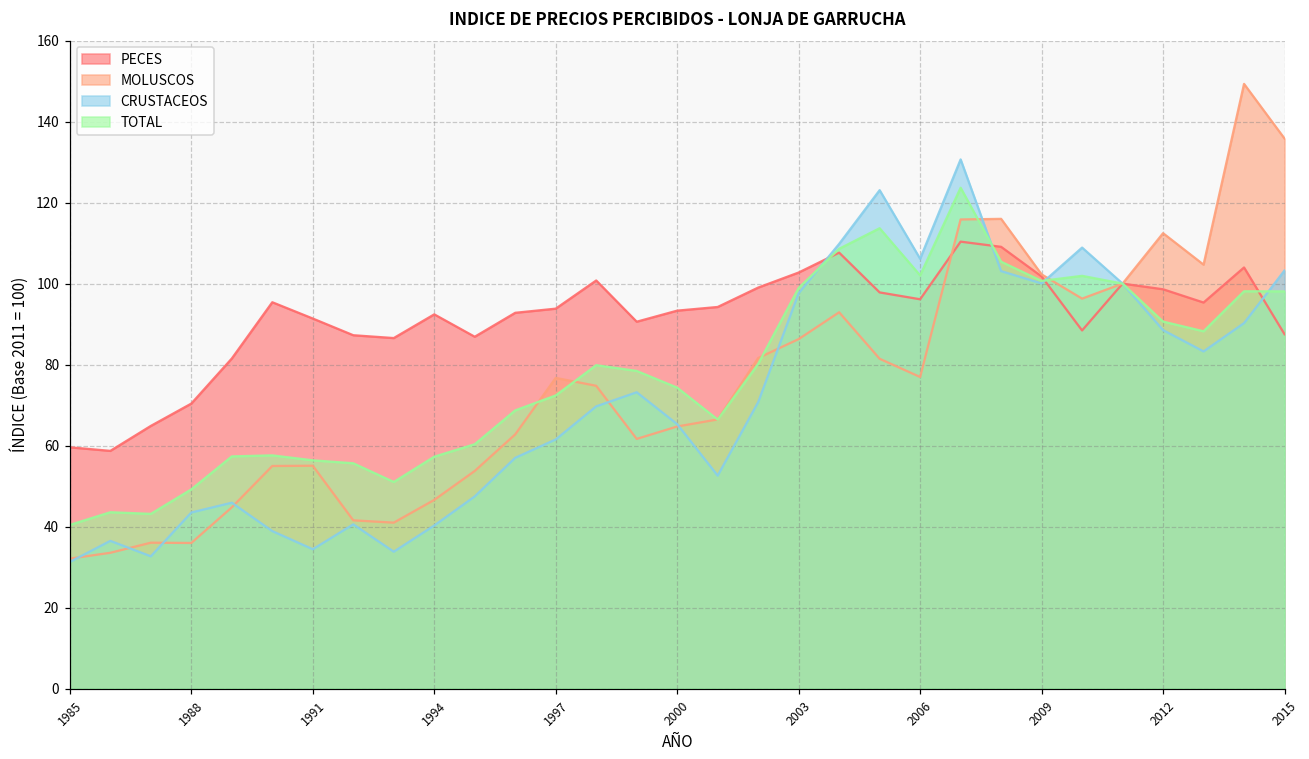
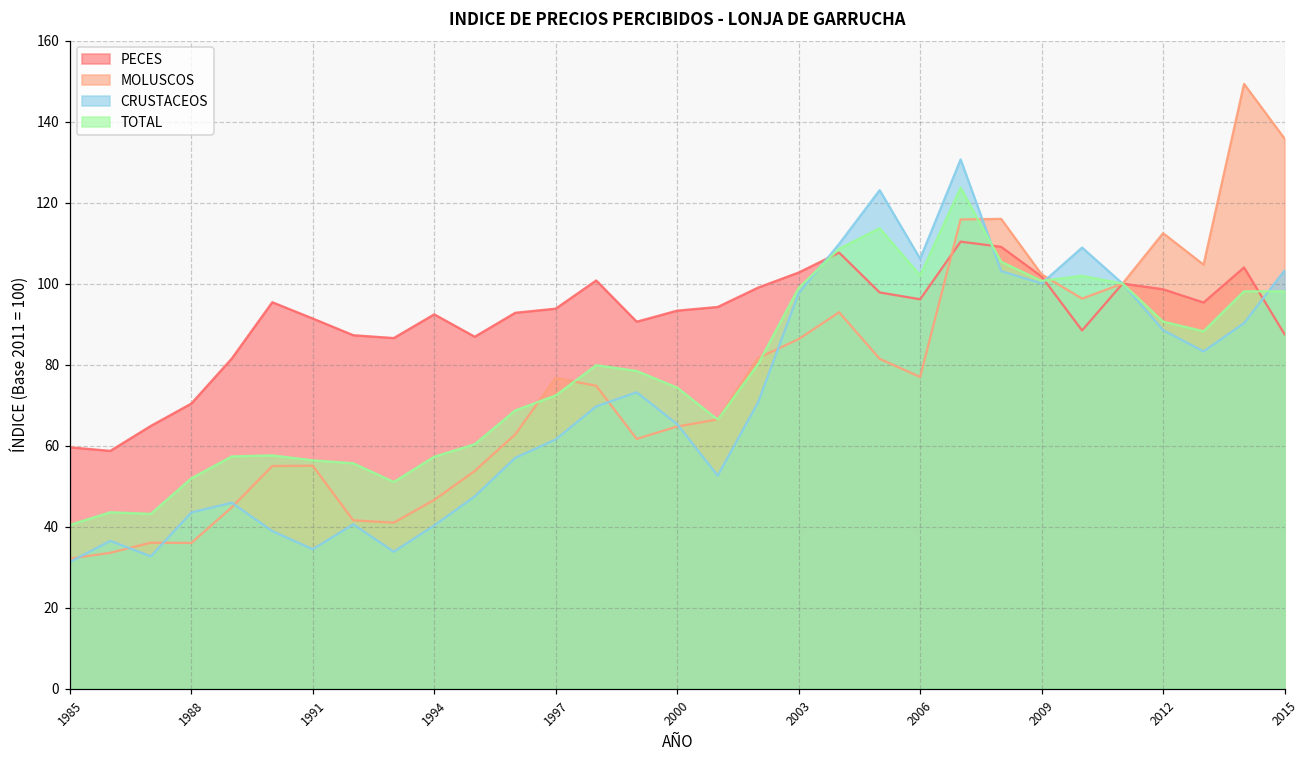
  {
    "CRUSTACEOS": {
      "1985": 31,
      "1988": 43,
      "1991": 34,
      "1994": 40,
      "1997": 62,
      "2003": 98,
      "2006": 106,
      "2012": 89,
      "2015": 103
    },
    "TOTAL": {
      "1985": 40,
-     "1988": 49,
+     "1988": 52,
      "1991": 56,
      "1994": 57,
      "1997": 72,
      "2000": 74,
      "2003": 99,
      "2006": 102,
      "2012": 91,
      "2015": 98
    }
  }
